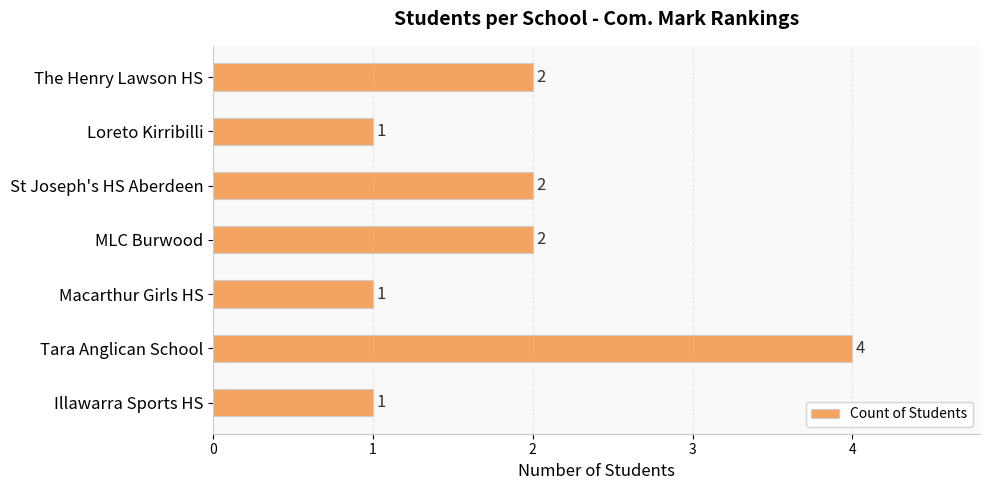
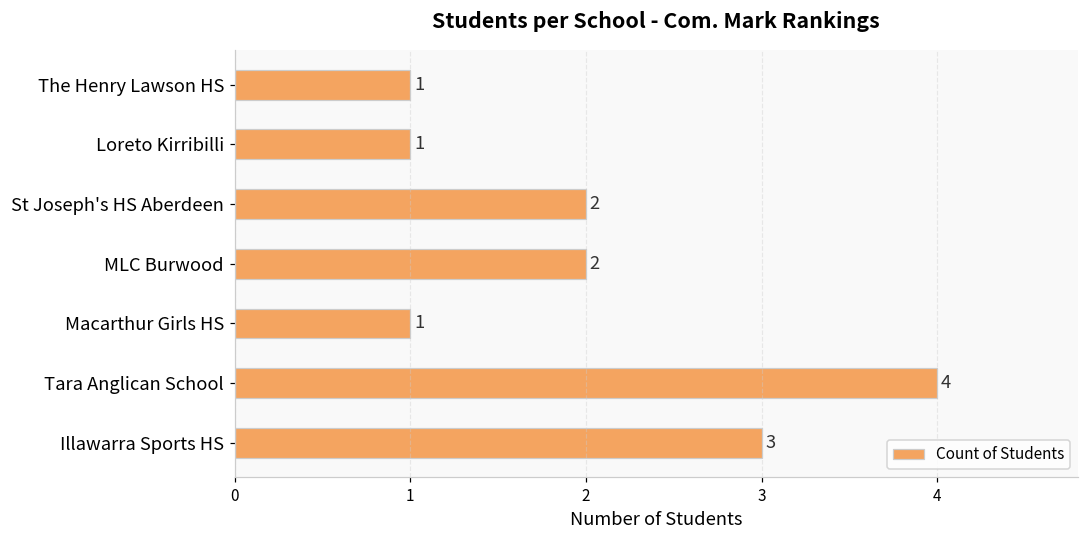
  {
-   "The Henry Lawson HS": 2,
+   "The Henry Lawson HS": 1,
    "Loreto Kirribilli": 1,
    "St Joseph's HS Aberdeen": 2,
    "MLC Burwood": 2,
    "Macarthur Girls HS": 1,
    "Tara Anglican School": 4,
-   "Illawarra Sports HS": 1
+   "Illawarra Sports HS": 3
  }
